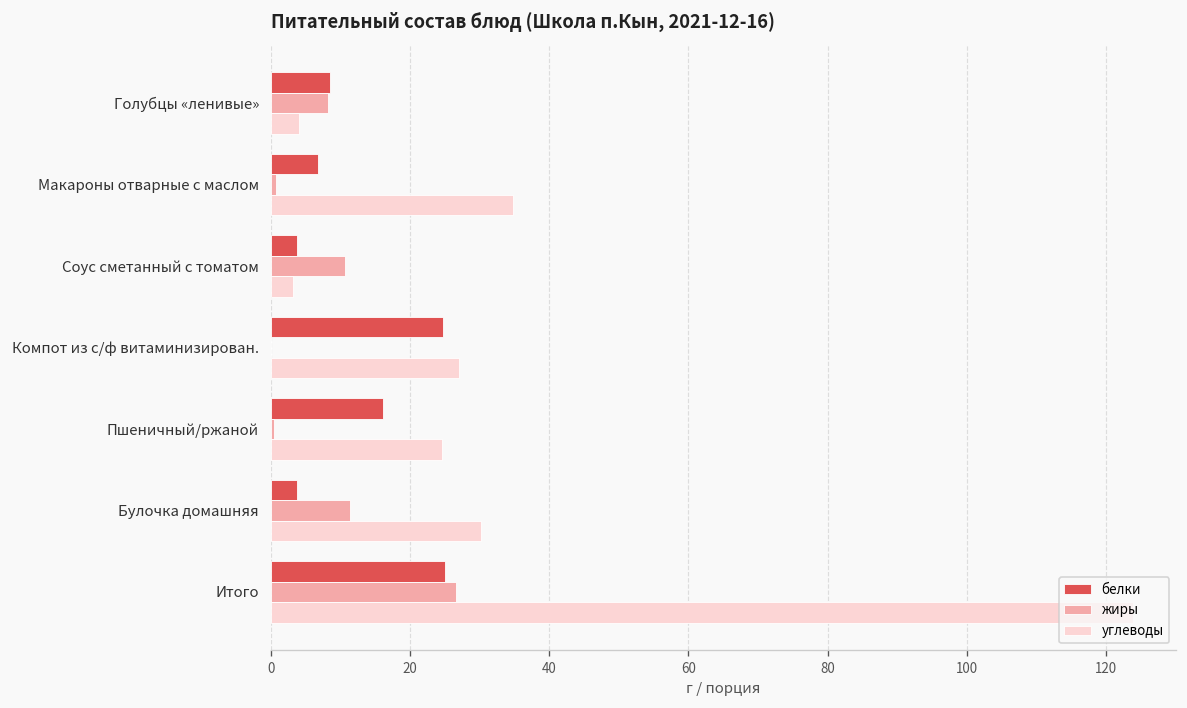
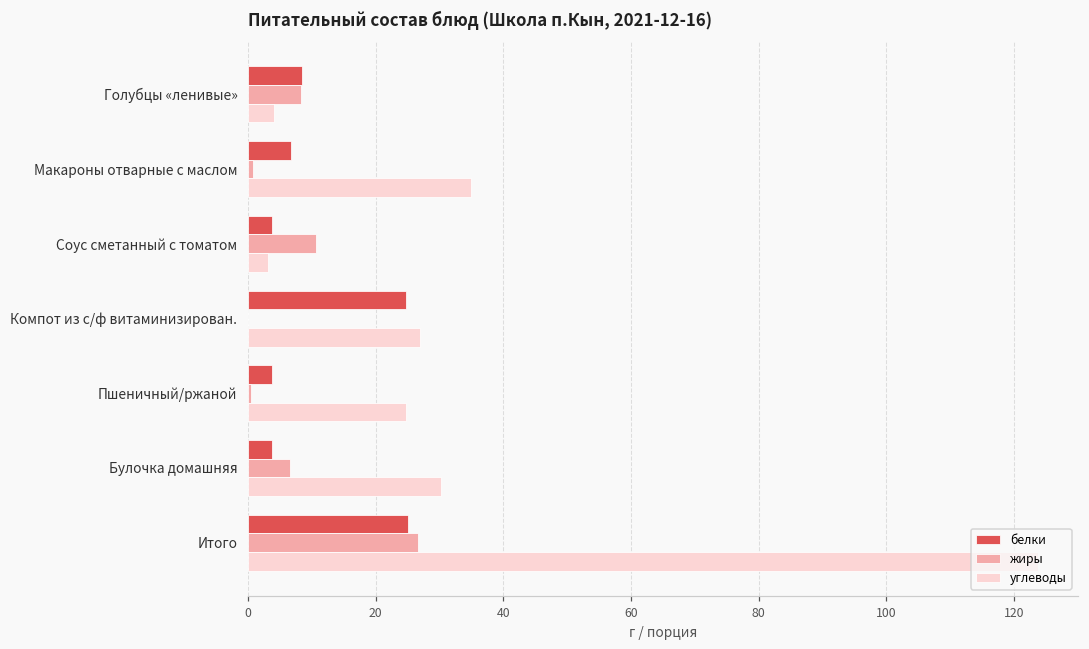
  {
    "белки": {
      "Голубцы «ленивые»": 9,
      "Макароны отварные с маслом": 7,
      "Соус сметанный с томатом": 4,
      "Компот из с/ф витаминизирован.": 25,
-     "Пшеничный/ржаной": 16,
+     "Пшеничный/ржаной": 4,
      "Булочка домашняя": 4,
      "Итого": 25
    },
    "жиры": {
      "Голубцы «ленивые»": 8,
      "Макароны отварные с маслом": 1,
      "Соус сметанный с томатом": 11,
      "Компот из с/ф витаминизирован.": 0,
-     "Булочка домашняя": 11,
+     "Булочка домашняя": 7,
      "Итого": 27
    },
    "углеводы": {
      "Голубцы «ленивые»": 4,
      "Макароны отварные с маслом": 35,
      "Соус сметанный с томатом": 3,
      "Компот из с/ф витаминизирован.": 27,
      "Пшеничный/ржаной": 25,
      "Булочка домашняя": 30
    }
  }
